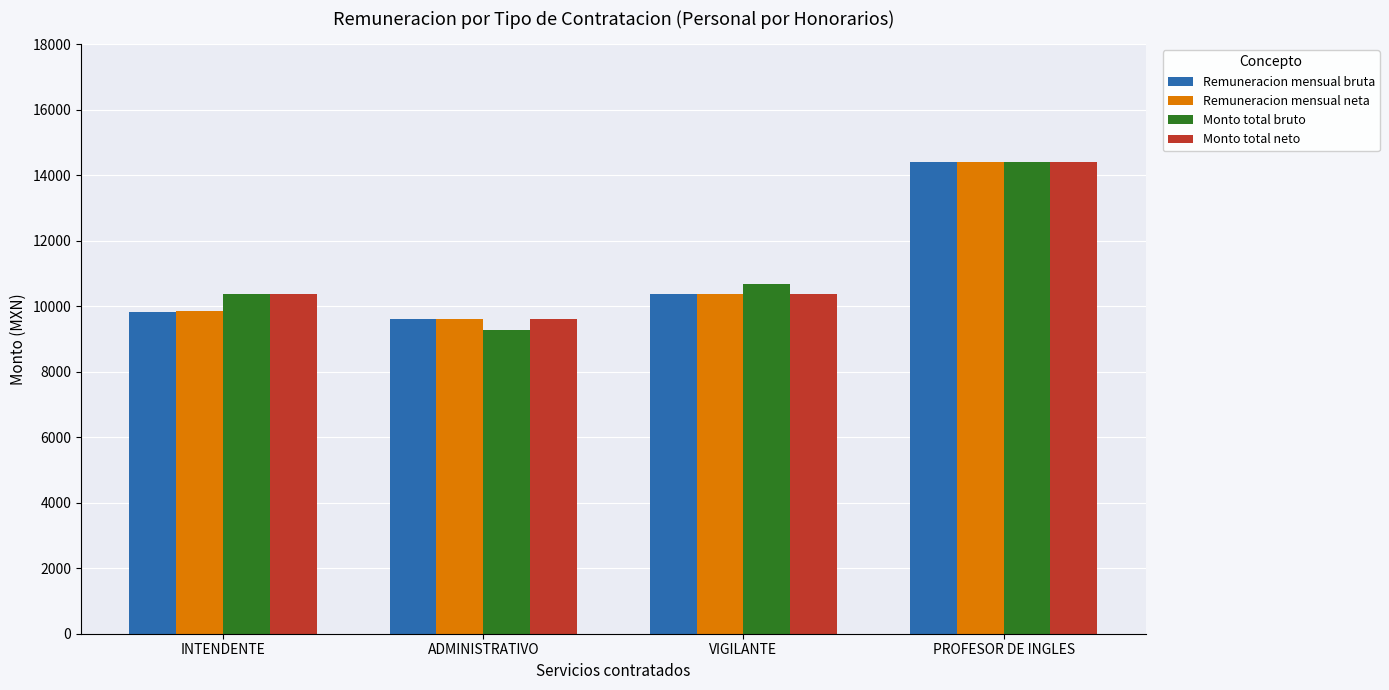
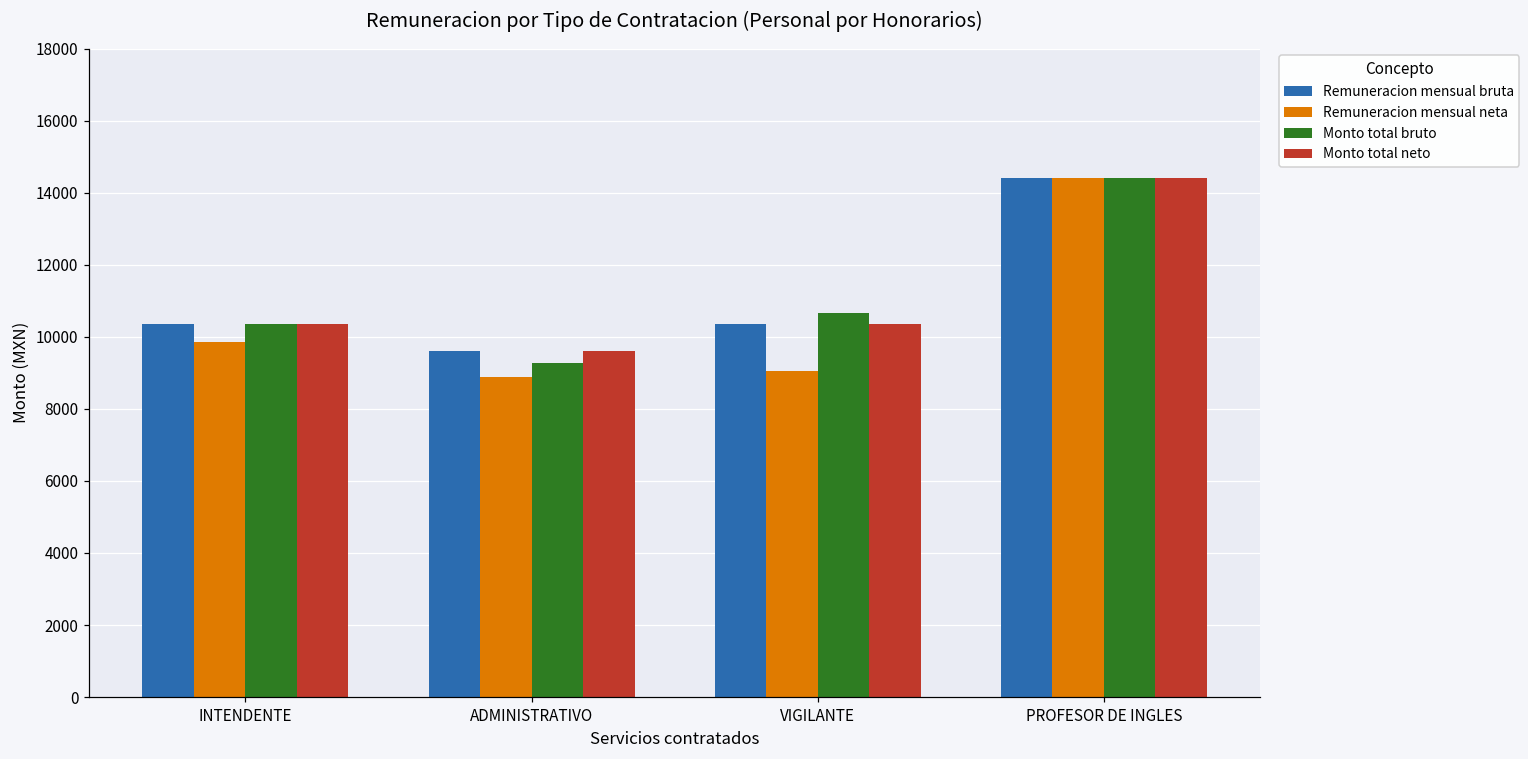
  {
    "Remuneracion mensual bruta": {
-     "INTENDENTE": 9800,
+     "INTENDENTE": 10400,
      "ADMINISTRATIVO": 9600,
      "VIGILANTE": 10400,
      "PROFESOR DE INGLES": 14400
    },
    "Remuneracion mensual neta": {
      "INTENDENTE": 9800,
-     "ADMINISTRATIVO": 9600,
-     "VIGILANTE": 10400,
+     "ADMINISTRATIVO": 8900,
+     "VIGILANTE": 9100,
      "PROFESOR DE INGLES": 14400
    },
    "Monto total bruto": {
      "INTENDENTE": 10400,
      "ADMINISTRATIVO": 9300,
      "VIGILANTE": 10700,
      "PROFESOR DE INGLES": 14400
    },
    "Monto total neto": {
      "INTENDENTE": 10400,
      "ADMINISTRATIVO": 9600,
      "VIGILANTE": 10400,
      "PROFESOR DE INGLES": 14400
    }
  }
